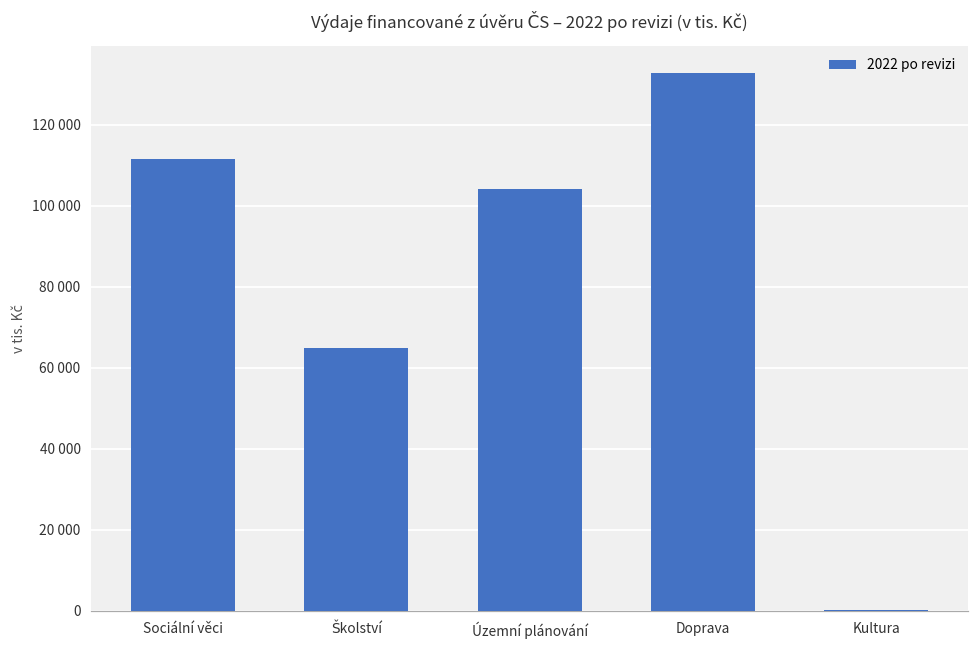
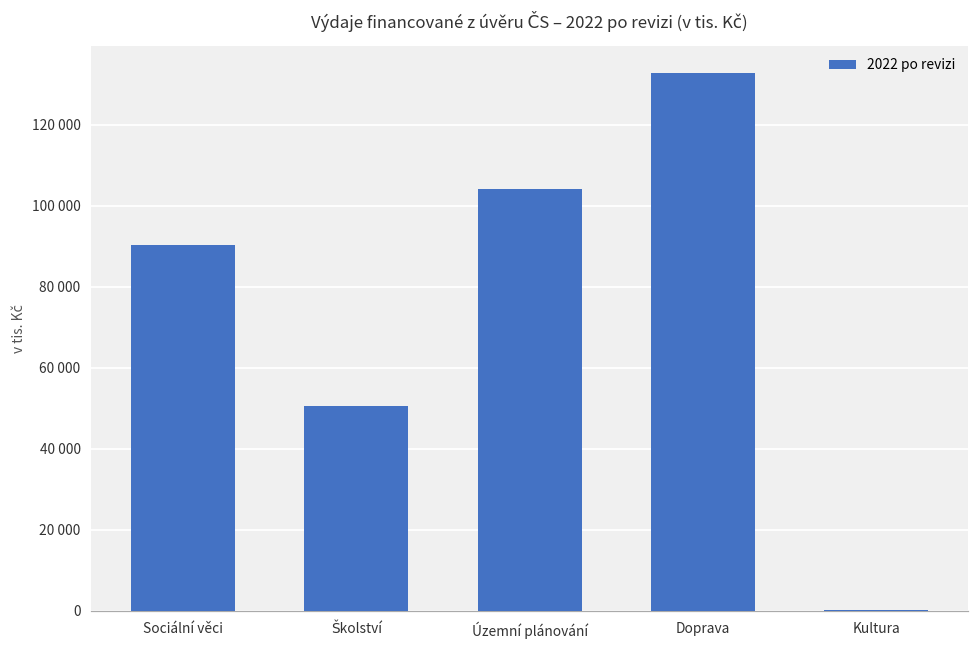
  {
-   "Sociální věci": 112000,
-   "Školství": 65000,
+   "Sociální věci": 90000,
+   "Školství": 51000,
    "Územní plánování": 104000,
    "Doprava": 133000
  }
